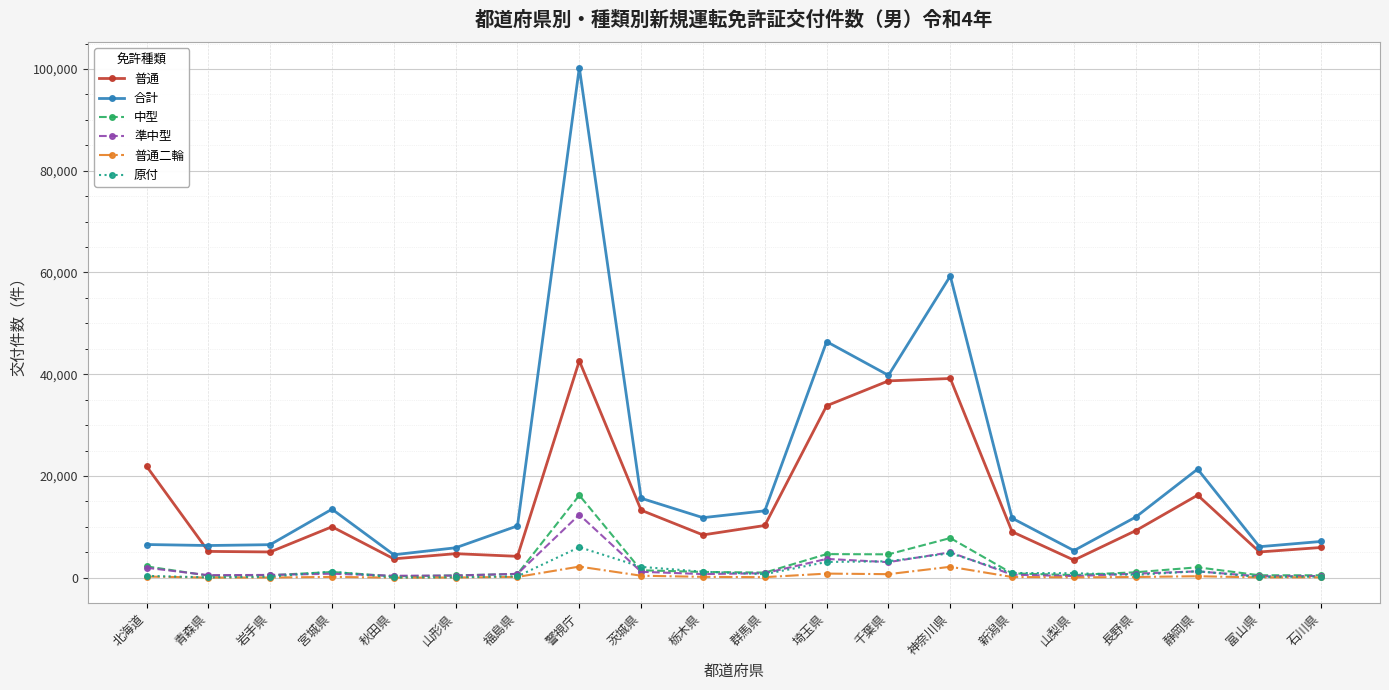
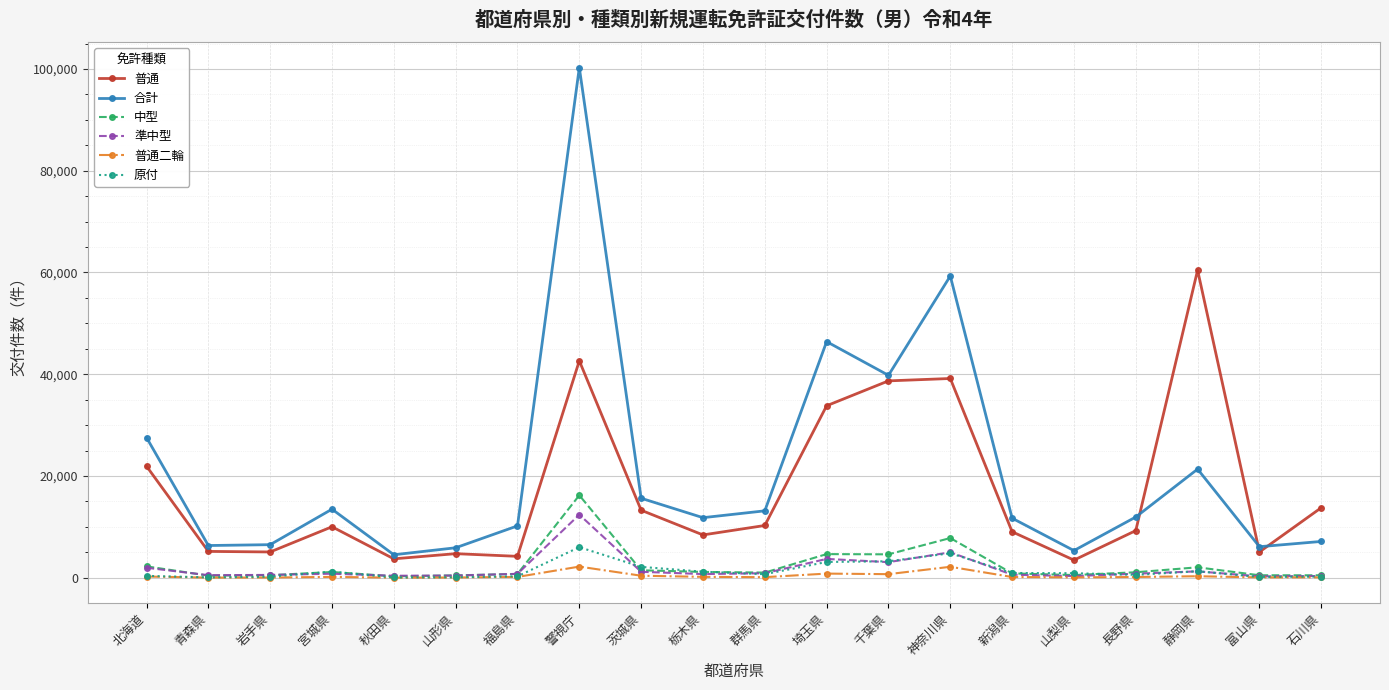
  {
    "普通": {
      "北海道": "22,000",
      "青森県": "5,000",
      "岩手県": "5,000",
      "宮城県": "10,000",
      "秋田県": "4,000",
      "山形県": "5,000",
      "福島県": "4,000",
      "警視庁": "43,000",
      "茨城県": "13,000",
      "栃木県": "8,000",
      "群馬県": "10,000",
      "埼玉県": "34,000",
      "千葉県": "39,000",
      "神奈川県": "39,000",
      "新潟県": "9,000",
      "山梨県": "3,000",
      "長野県": "9,000",
-     "静岡県": "16,000",
+     "静岡県": "60,000",
      "富山県": "5,000",
-     "石川県": "6,000"
+     "石川県": "14,000"
    },
    "合計": {
-     "北海道": "7,000",
+     "北海道": "28,000",
      "青森県": "6,000",
      "岩手県": "7,000",
      "宮城県": "13,000",
      "秋田県": "5,000",
      "山形県": "6,000",
      "福島県": "10,000",
      "警視庁": "100,000",
      "茨城県": "16,000",
      "栃木県": "12,000",
      "群馬県": "13,000",
      "埼玉県": "46,000",
      "千葉県": "40,000",
      "神奈川県": "59,000",
      "新潟県": "12,000",
      "山梨県": "5,000",
      "長野県": "12,000",
      "静岡県": "21,000",
      "富山県": "6,000",
      "石川県": "7,000"
    },
    "準中型": {
      "警視庁": "12,000",
      "埼玉県": "4,000"
    },
    "普通二輪": {
      "宮城県": "0",
      "警視庁": "2,000",
      "茨城県": "0",
      "栃木県": "0",
      "群馬県": "0",
      "埼玉県": "1,000",
      "千葉県": "1,000",
      "神奈川県": "2,000",
      "静岡県": "0"
    }
  }
